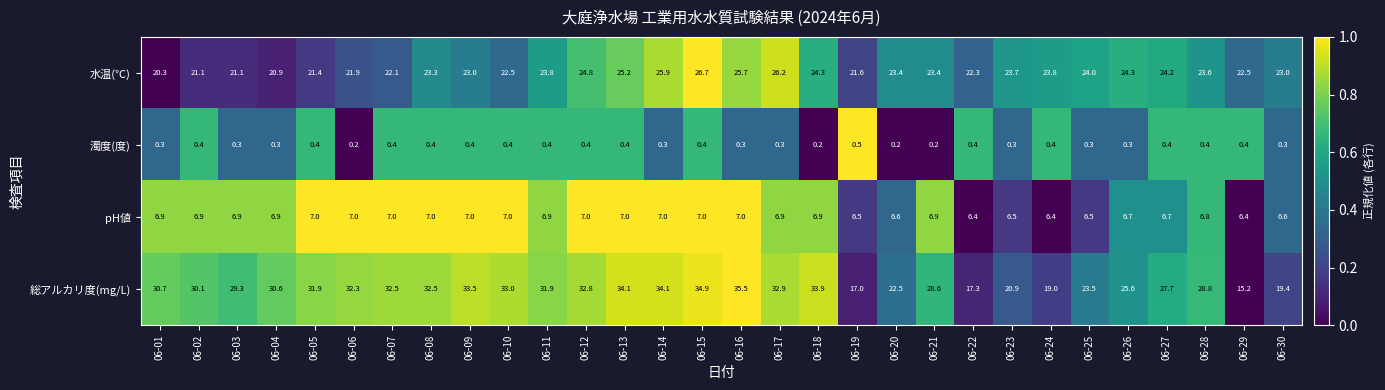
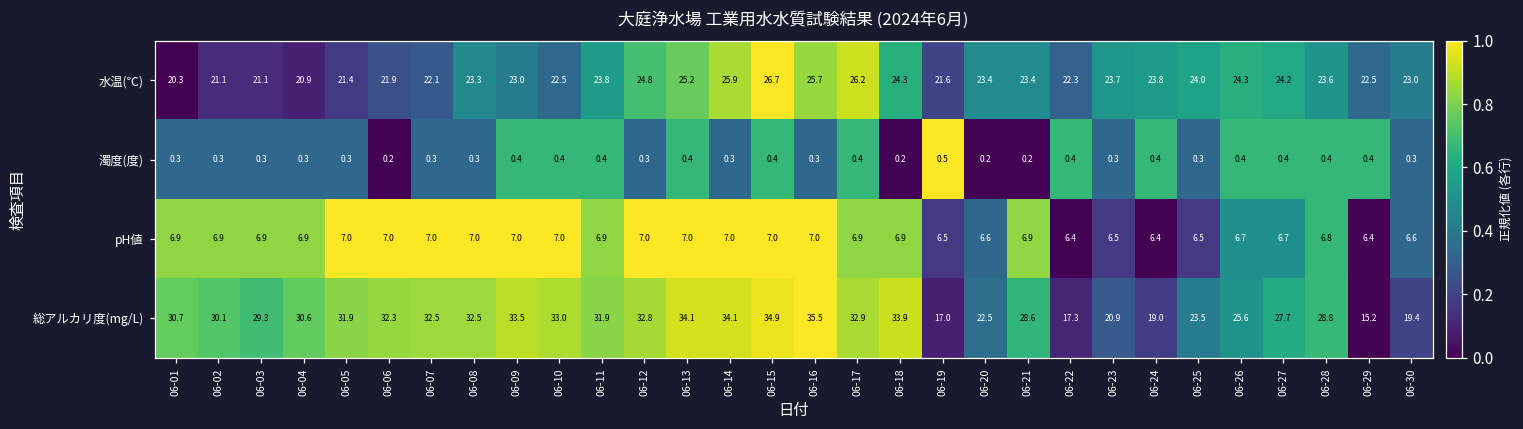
  {
    "水温(℃)": {
      "06-01": 20.3,
      "06-02": 21.1,
      "06-03": 21.1,
      "06-04": 20.9,
      "06-05": 21.4,
      "06-06": 21.9,
      "06-07": 22.1,
      "06-08": 23.3,
      "06-09": 23.0,
      "06-10": 22.5,
      "06-11": 23.8,
      "06-12": 24.8,
      "06-13": 25.2,
      "06-14": 25.9,
      "06-15": 26.7,
      "06-16": 25.7,
      "06-17": 26.2,
      "06-18": 24.3,
      "06-19": 21.6,
      "06-20": 23.4,
      "06-21": 23.4,
      "06-22": 22.3,
      "06-23": 23.7,
      "06-24": 23.8,
      "06-25": 24.0,
      "06-26": 24.3,
      "06-27": 24.2,
      "06-28": 23.6,
      "06-29": 22.5,
      "06-30": 23.0
    },
    "濁度(度)": {
      "06-01": 0.3,
-     "06-02": 0.4,
+     "06-02": 0.3,
      "06-03": 0.3,
      "06-04": 0.3,
-     "06-05": 0.4,
+     "06-05": 0.3,
      "06-06": 0.2,
-     "06-07": 0.4,
-     "06-08": 0.4,
+     "06-07": 0.3,
+     "06-08": 0.3,
      "06-09": 0.4,
      "06-10": 0.4,
      "06-11": 0.4,
-     "06-12": 0.4,
+     "06-12": 0.3,
      "06-13": 0.4,
      "06-14": 0.3,
      "06-15": 0.4,
      "06-16": 0.3,
-     "06-17": 0.3,
+     "06-17": 0.4,
      "06-18": 0.2,
      "06-19": 0.5,
      "06-20": 0.2,
      "06-21": 0.2,
      "06-22": 0.4,
      "06-23": 0.3,
      "06-24": 0.4,
      "06-25": 0.3,
-     "06-26": 0.3,
+     "06-26": 0.4,
      "06-27": 0.4,
      "06-28": 0.4,
      "06-29": 0.4,
      "06-30": 0.3
    },
    "pH値": {
      "06-01": 6.9,
      "06-02": 6.9,
      "06-03": 6.9,
      "06-04": 6.9,
      "06-05": 7.0,
      "06-06": 7.0,
      "06-07": 7.0,
      "06-08": 7.0,
      "06-09": 7.0,
      "06-10": 7.0,
      "06-11": 6.9,
      "06-12": 7.0,
      "06-13": 7.0,
      "06-14": 7.0,
      "06-15": 7.0,
      "06-16": 7.0,
      "06-17": 6.9,
      "06-18": 6.9,
      "06-19": 6.5,
      "06-20": 6.6,
      "06-21": 6.9,
      "06-22": 6.4,
      "06-23": 6.5,
      "06-24": 6.4,
      "06-25": 6.5,
      "06-26": 6.7,
      "06-27": 6.7,
      "06-28": 6.8,
      "06-29": 6.4,
      "06-30": 6.6
    },
    "総アルカリ度(mg/L)": {
      "06-01": 30.7,
      "06-02": 30.1,
      "06-03": 29.3,
      "06-04": 30.6,
      "06-05": 31.9,
      "06-06": 32.3,
      "06-07": 32.5,
      "06-08": 32.5,
      "06-09": 33.5,
      "06-10": 33.0,
      "06-11": 31.9,
      "06-12": 32.8,
      "06-13": 34.1,
      "06-14": 34.1,
      "06-15": 34.9,
      "06-16": 35.5,
      "06-17": 32.9,
      "06-18": 33.9,
      "06-19": 17.0,
      "06-20": 22.5,
      "06-21": 28.6,
      "06-22": 17.3,
      "06-23": 20.9,
      "06-24": 19.0,
      "06-25": 23.5,
      "06-26": 25.6,
      "06-27": 27.7,
      "06-28": 28.8,
      "06-29": 15.2,
      "06-30": 19.4
    }
  }
